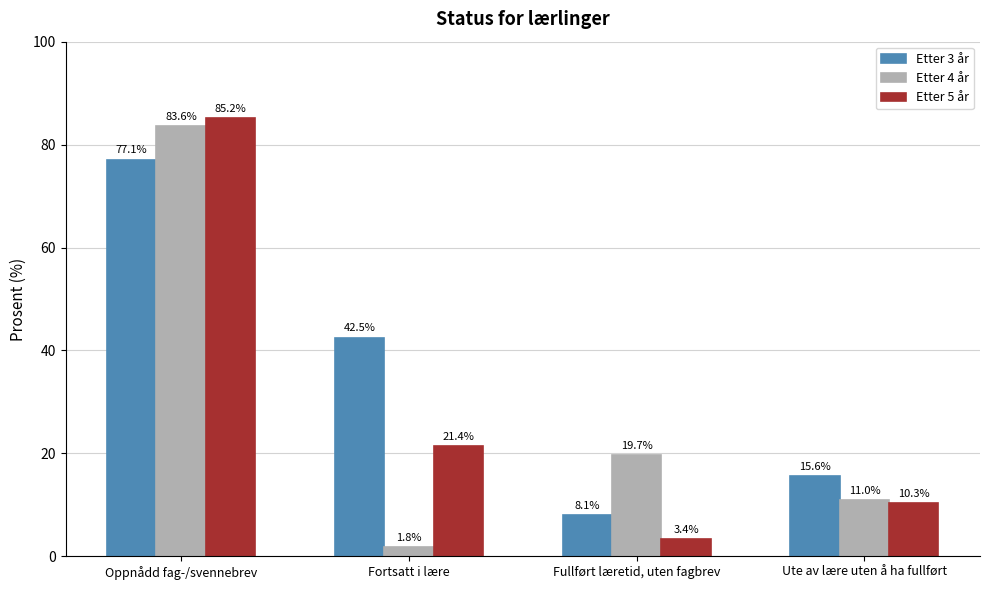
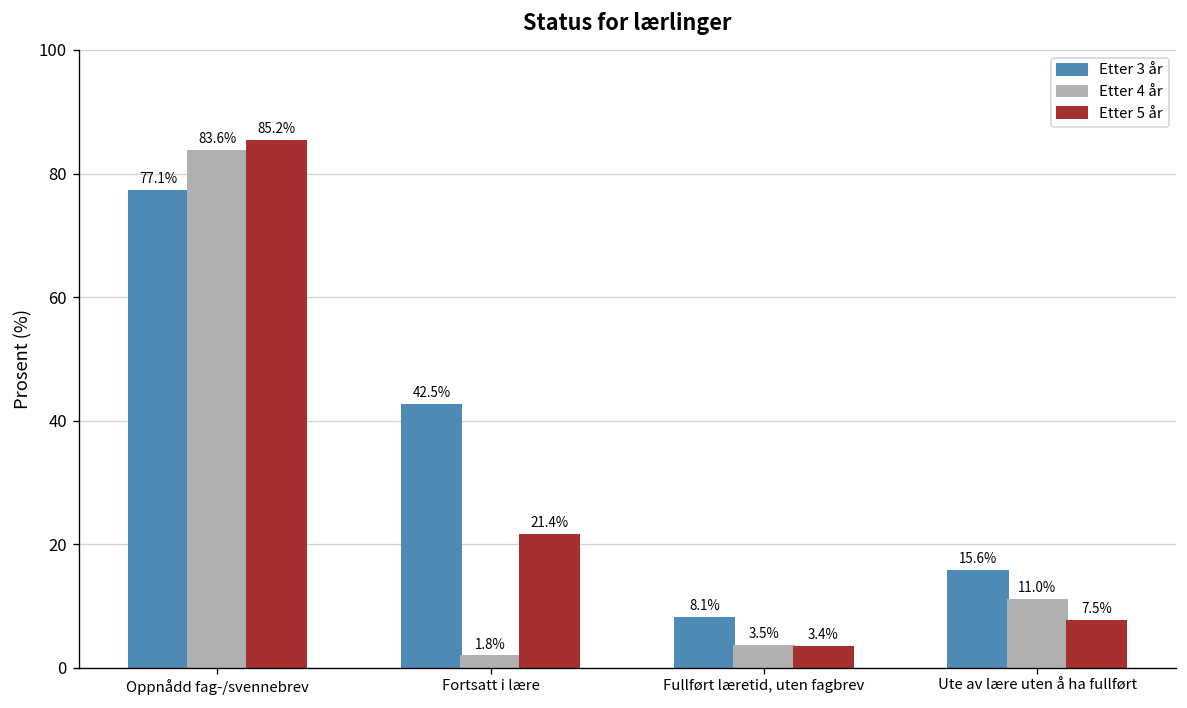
  {
    "Etter 3 år": {
      "Oppnådd fag-/svennebrev": "77.1%",
      "Fortsatt i lære": "42.5%",
      "Fullført læretid, uten fagbrev": "8.1%",
      "Ute av lære uten å ha fullført": "15.6%"
    },
    "Etter 4 år": {
      "Oppnådd fag-/svennebrev": "83.6%",
      "Fortsatt i lære": "1.8%",
-     "Fullført læretid, uten fagbrev": "19.7%",
+     "Fullført læretid, uten fagbrev": "3.5%",
      "Ute av lære uten å ha fullført": "11.0%"
    },
    "Etter 5 år": {
      "Oppnådd fag-/svennebrev": "85.2%",
      "Fortsatt i lære": "21.4%",
      "Fullført læretid, uten fagbrev": "3.4%",
-     "Ute av lære uten å ha fullført": "10.3%"
+     "Ute av lære uten å ha fullført": "7.5%"
    }
  }
